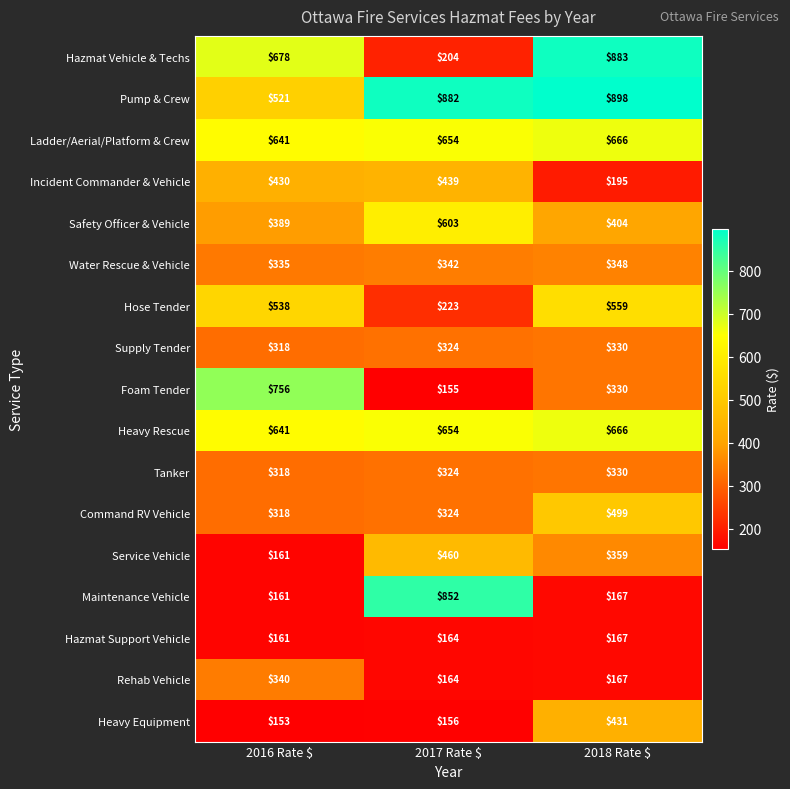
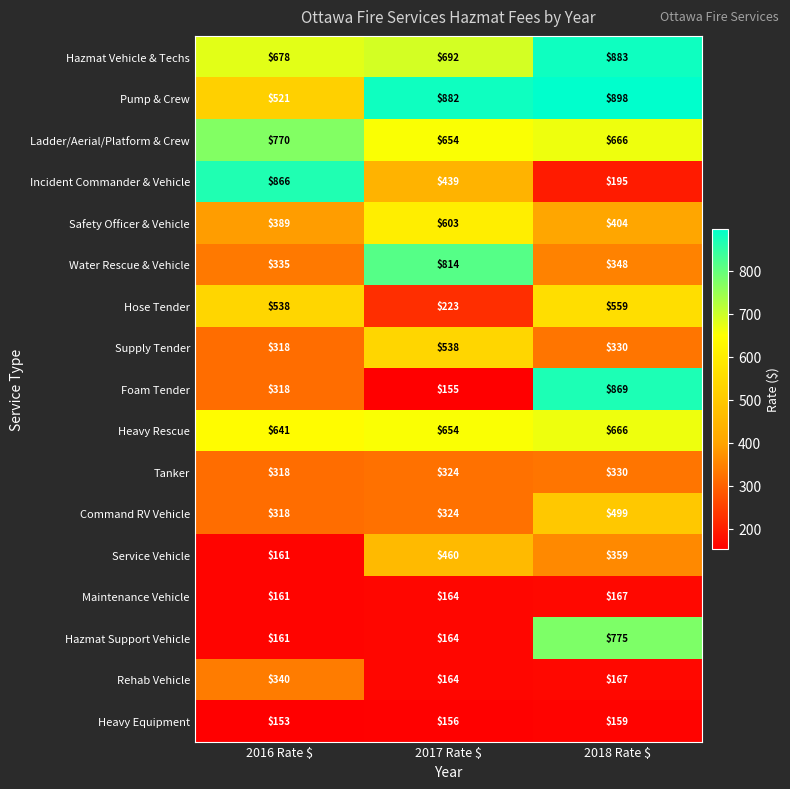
  {
    "Hazmat Vehicle & Techs": {
      "2016 Rate $": "$678",
-     "2017 Rate $": "$204",
+     "2017 Rate $": "$692",
      "2018 Rate $": "$883"
    },
    "Pump & Crew": {
      "2016 Rate $": "$521",
      "2017 Rate $": "$882",
      "2018 Rate $": "$898"
    },
    "Ladder/Aerial/Platform & Crew": {
-     "2016 Rate $": "$641",
+     "2016 Rate $": "$770",
      "2017 Rate $": "$654",
      "2018 Rate $": "$666"
    },
    "Incident Commander & Vehicle": {
-     "2016 Rate $": "$430",
+     "2016 Rate $": "$866",
      "2017 Rate $": "$439",
      "2018 Rate $": "$195"
    },
    "Safety Officer & Vehicle": {
      "2016 Rate $": "$389",
      "2017 Rate $": "$603",
      "2018 Rate $": "$404"
    },
    "Water Rescue & Vehicle": {
      "2016 Rate $": "$335",
-     "2017 Rate $": "$342",
+     "2017 Rate $": "$814",
      "2018 Rate $": "$348"
    },
    "Hose Tender": {
      "2016 Rate $": "$538",
      "2017 Rate $": "$223",
      "2018 Rate $": "$559"
    },
    "Supply Tender": {
      "2016 Rate $": "$318",
-     "2017 Rate $": "$324",
+     "2017 Rate $": "$538",
      "2018 Rate $": "$330"
    },
    "Foam Tender": {
-     "2016 Rate $": "$756",
+     "2016 Rate $": "$318",
      "2017 Rate $": "$155",
-     "2018 Rate $": "$330"
+     "2018 Rate $": "$869"
    },
    "Heavy Rescue": {
      "2016 Rate $": "$641",
      "2017 Rate $": "$654",
      "2018 Rate $": "$666"
    },
    "Tanker": {
      "2016 Rate $": "$318",
      "2017 Rate $": "$324",
      "2018 Rate $": "$330"
    },
    "Command RV Vehicle": {
      "2016 Rate $": "$318",
      "2017 Rate $": "$324",
      "2018 Rate $": "$499"
    },
    "Service Vehicle": {
      "2016 Rate $": "$161",
      "2017 Rate $": "$460",
      "2018 Rate $": "$359"
    },
    "Maintenance Vehicle": {
      "2016 Rate $": "$161",
-     "2017 Rate $": "$852",
+     "2017 Rate $": "$164",
      "2018 Rate $": "$167"
    },
    "Hazmat Support Vehicle": {
      "2016 Rate $": "$161",
      "2017 Rate $": "$164",
-     "2018 Rate $": "$167"
+     "2018 Rate $": "$775"
    },
    "Rehab Vehicle": {
      "2016 Rate $": "$340",
      "2017 Rate $": "$164",
      "2018 Rate $": "$167"
    },
    "Heavy Equipment": {
      "2016 Rate $": "$153",
      "2017 Rate $": "$156",
-     "2018 Rate $": "$431"
+     "2018 Rate $": "$159"
    }
  }
